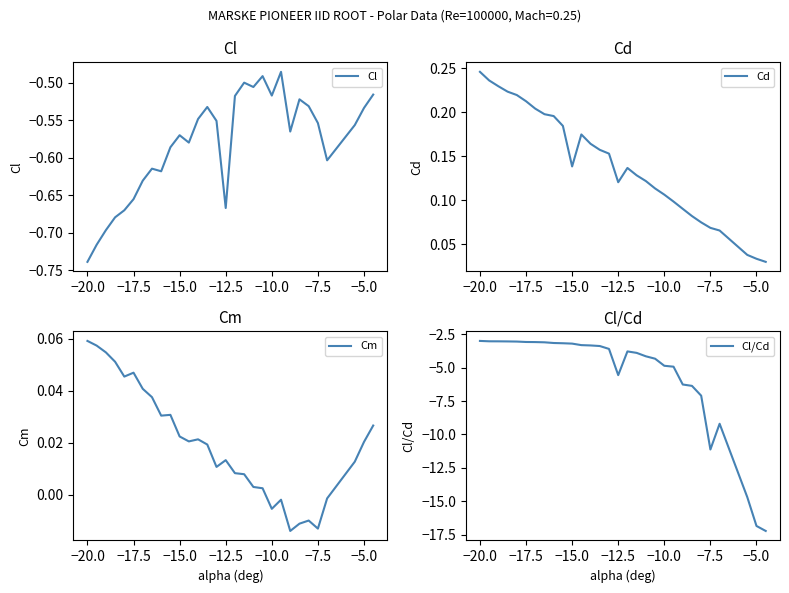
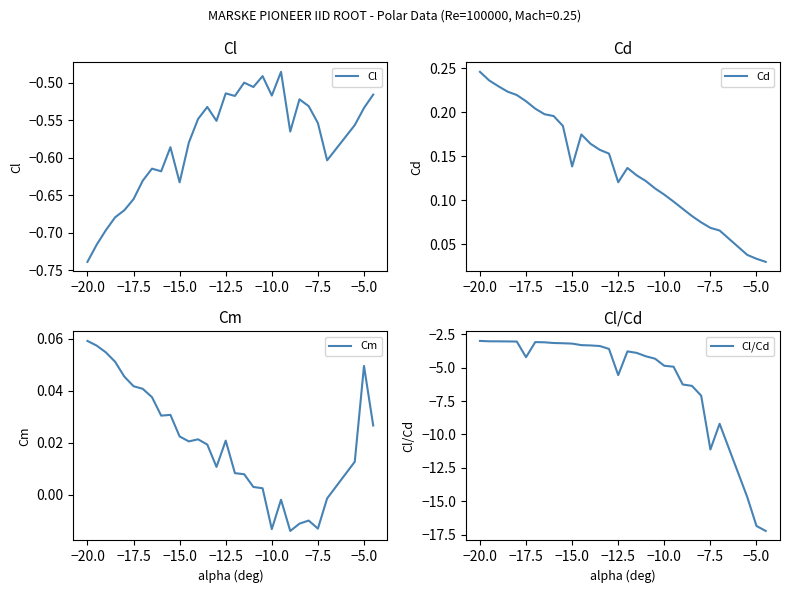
  {
    "Cl": {
      "−20.0": -0.74,
      "−17.5": -0.66,
-     "−15.0": -0.57,
-     "−12.5": -0.67,
+     "−15.0": -0.63,
+     "−12.5": -0.51,
      "−10.0": -0.52,
      "−7.5": -0.55,
      "−5.0": -0.53
    },
    "Cd": {
      "−20.0": 0.25,
      "−17.5": 0.21,
      "−15.0": 0.14,
      "−12.5": 0.12,
      "−10.0": 0.11,
      "−7.5": 0.07,
      "−5.0": 0.03
    },
    "Cm": {
      "−20.0": 0.059,
-     "−17.5": 0.047,
+     "−17.5": 0.042,
      "−15.0": 0.022,
-     "−12.5": 0.013,
-     "−10.0": -0.005,
+     "−12.5": 0.021,
+     "−10.0": -0.013,
      "−7.5": -0.013,
-     "−5.0": 0.020
+     "−5.0": 0.050
    },
    "Cl/Cd": {
      "−20.0": -3.0,
-     "−17.5": -3.1,
+     "−17.5": -4.2,
      "−15.0": -3.2,
      "−12.5": -5.6,
      "−10.0": -4.9,
      "−7.5": -11.1,
      "−5.0": -16.8
    }
  }
